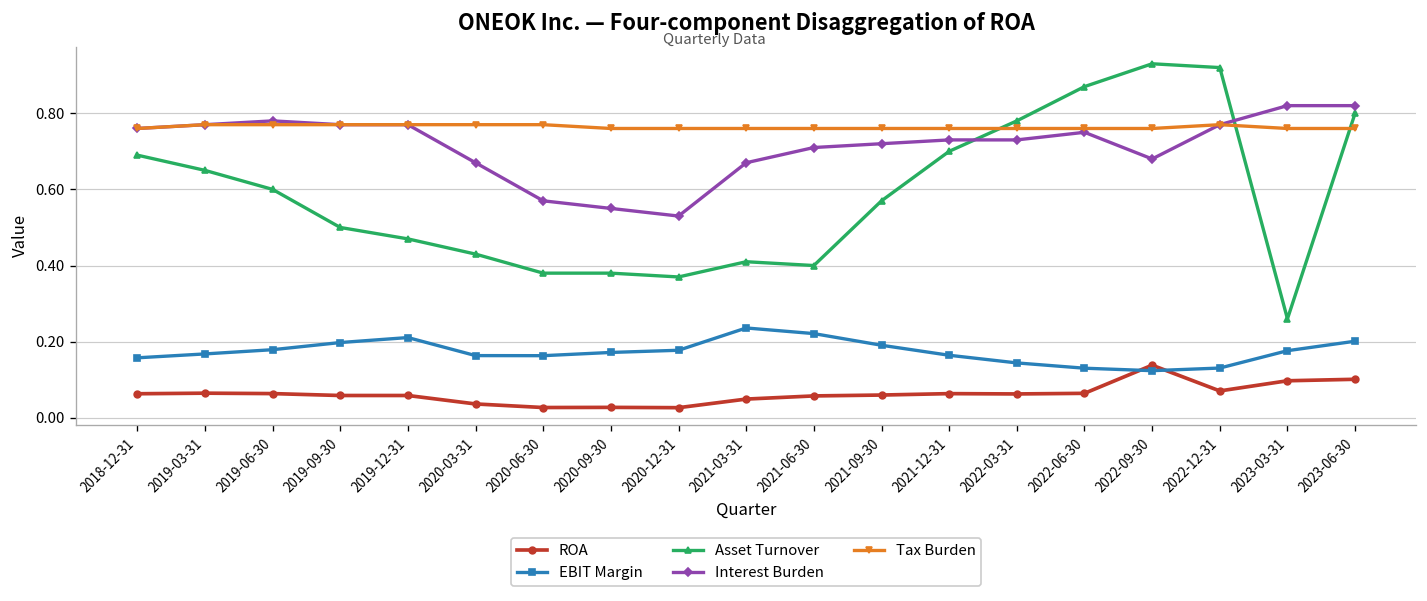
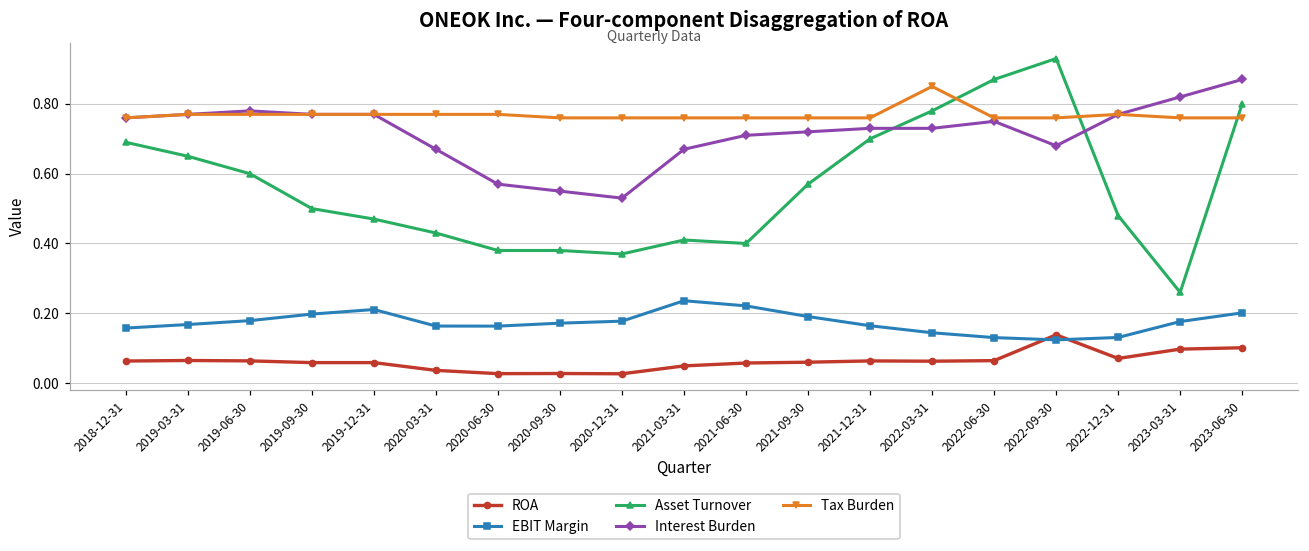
  {
    "ROA": {
      "2018-12-31": 0.06,
      "2019-03-31": 0.06,
      "2019-06-30": 0.06,
      "2019-09-30": 0.06,
      "2019-12-31": 0.06,
      "2020-03-31": 0.04,
      "2020-06-30": 0.03,
      "2020-09-30": 0.03,
      "2020-12-31": 0.03,
      "2021-03-31": 0.05,
      "2021-06-30": 0.06,
      "2021-09-30": 0.06,
      "2021-12-31": 0.06,
      "2022-03-31": 0.06,
      "2022-06-30": 0.06,
      "2022-09-30": 0.14,
      "2022-12-31": 0.07,
      "2023-03-31": 0.10,
      "2023-06-30": 0.10
    },
    "EBIT Margin": {
      "2018-12-31": 0.16,
      "2019-03-31": 0.17,
      "2019-06-30": 0.18,
      "2019-09-30": 0.20,
      "2019-12-31": 0.21,
      "2020-03-31": 0.16,
      "2020-06-30": 0.16,
      "2020-09-30": 0.17,
      "2020-12-31": 0.18,
      "2021-03-31": 0.24,
      "2021-06-30": 0.22,
      "2021-09-30": 0.19,
      "2021-12-31": 0.16,
      "2022-03-31": 0.14,
      "2022-06-30": 0.13,
      "2022-09-30": 0.12,
      "2022-12-31": 0.13,
      "2023-03-31": 0.18,
      "2023-06-30": 0.20
    },
    "Asset Turnover": {
      "2018-12-31": 0.69,
      "2019-03-31": 0.65,
      "2019-06-30": 0.60,
      "2019-09-30": 0.50,
      "2019-12-31": 0.47,
      "2020-03-31": 0.43,
      "2020-06-30": 0.38,
      "2020-09-30": 0.38,
      "2020-12-31": 0.37,
      "2021-03-31": 0.41,
      "2021-06-30": 0.40,
      "2021-09-30": 0.57,
      "2021-12-31": 0.70,
      "2022-03-31": 0.78,
      "2022-06-30": 0.87,
      "2022-09-30": 0.93,
-     "2022-12-31": 0.92,
+     "2022-12-31": 0.48,
      "2023-03-31": 0.26,
      "2023-06-30": 0.80
    },
    "Interest Burden": {
      "2019-06-30": 0.78,
      "2020-03-31": 0.67,
      "2020-06-30": 0.57,
      "2020-09-30": 0.55,
      "2020-12-31": 0.53,
      "2021-03-31": 0.67,
      "2021-06-30": 0.71,
      "2021-09-30": 0.72,
      "2021-12-31": 0.73,
      "2022-03-31": 0.73,
      "2022-06-30": 0.75,
      "2022-09-30": 0.68,
      "2023-03-31": 0.82,
-     "2023-06-30": 0.82
+     "2023-06-30": 0.87
    },
    "Tax Burden": {
      "2019-06-30": 0.77,
      "2020-03-31": 0.77,
      "2020-06-30": 0.77,
      "2020-09-30": 0.76,
      "2020-12-31": 0.76,
      "2021-03-31": 0.76,
      "2021-06-30": 0.76,
      "2021-09-30": 0.76,
      "2021-12-31": 0.76,
-     "2022-03-31": 0.76,
+     "2022-03-31": 0.85,
      "2022-06-30": 0.76,
      "2022-09-30": 0.76,
      "2023-03-31": 0.76,
      "2023-06-30": 0.76
    }
  }
